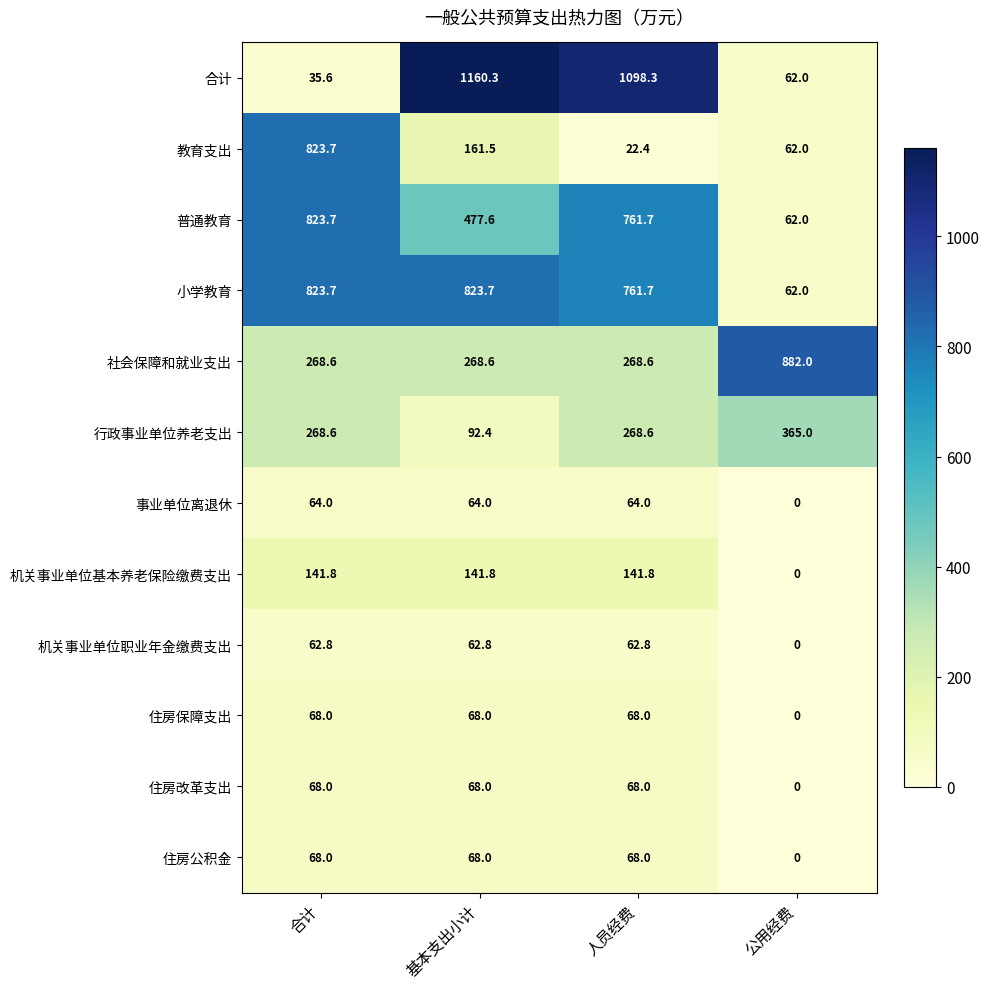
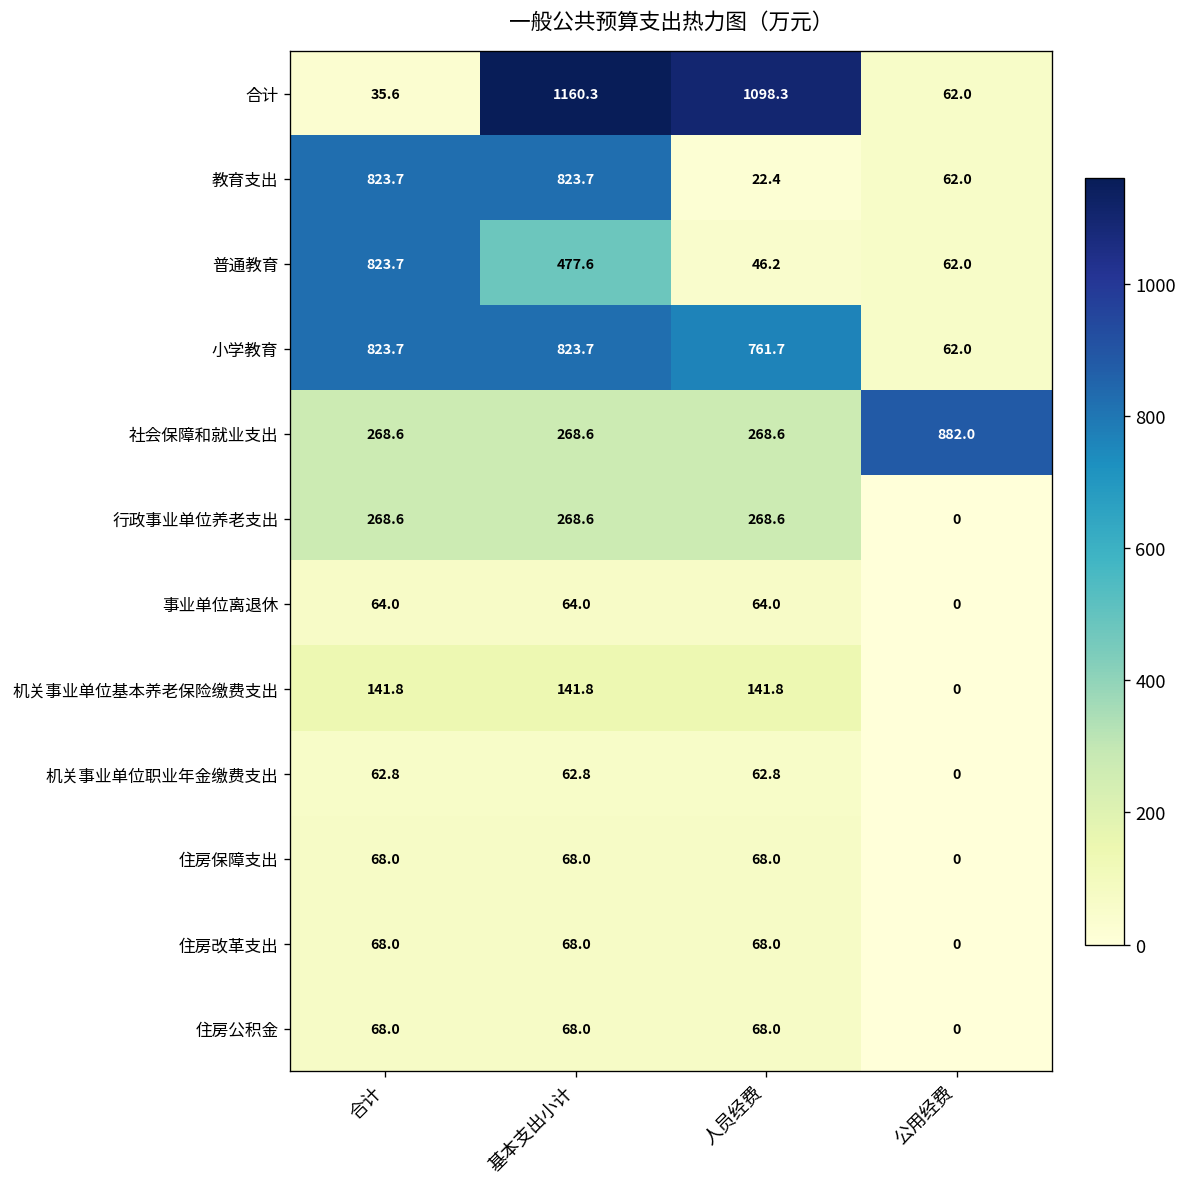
  {
    "合计": {
      "合计": 35.6,
      "基本支出小计": 1160.3,
      "人员经费": 1098.3,
      "公用经费": 62.0
    },
    "教育支出": {
      "合计": 823.7,
-     "基本支出小计": 161.5,
+     "基本支出小计": 823.7,
      "人员经费": 22.4,
      "公用经费": 62.0
    },
    "普通教育": {
      "合计": 823.7,
      "基本支出小计": 477.6,
-     "人员经费": 761.7,
+     "人员经费": 46.2,
      "公用经费": 62.0
    },
    "小学教育": {
      "合计": 823.7,
      "基本支出小计": 823.7,
      "人员经费": 761.7,
      "公用经费": 62.0
    },
    "社会保障和就业支出": {
      "合计": 268.6,
      "基本支出小计": 268.6,
      "人员经费": 268.6,
      "公用经费": 882.0
    },
    "行政事业单位养老支出": {
      "合计": 268.6,
-     "基本支出小计": 92.4,
+     "基本支出小计": 268.6,
      "人员经费": 268.6,
-     "公用经费": 365.0
+     "公用经费": 0
    },
    "事业单位离退休": {
      "合计": 64.0,
      "基本支出小计": 64.0,
      "人员经费": 64.0,
      "公用经费": 0
    },
    "机关事业单位基本养老保险缴费支出": {
      "合计": 141.8,
      "基本支出小计": 141.8,
      "人员经费": 141.8,
      "公用经费": 0
    },
    "机关事业单位职业年金缴费支出": {
      "合计": 62.8,
      "基本支出小计": 62.8,
      "人员经费": 62.8,
      "公用经费": 0
    },
    "住房保障支出": {
      "合计": 68.0,
      "基本支出小计": 68.0,
      "人员经费": 68.0,
      "公用经费": 0
    },
    "住房改革支出": {
      "合计": 68.0,
      "基本支出小计": 68.0,
      "人员经费": 68.0,
      "公用经费": 0
    },
    "住房公积金": {
      "合计": 68.0,
      "基本支出小计": 68.0,
      "人员经费": 68.0,
      "公用经费": 0
    }
  }
